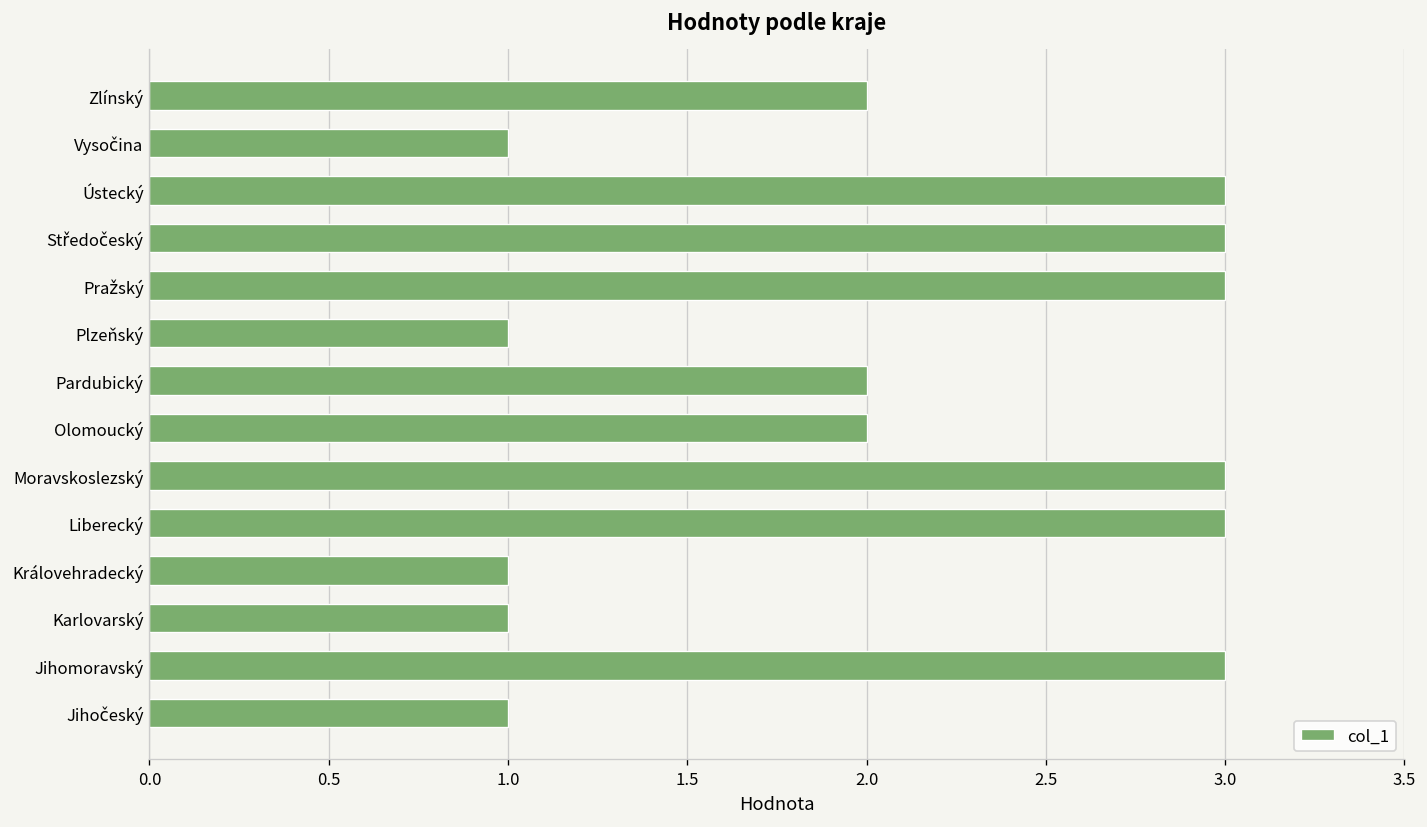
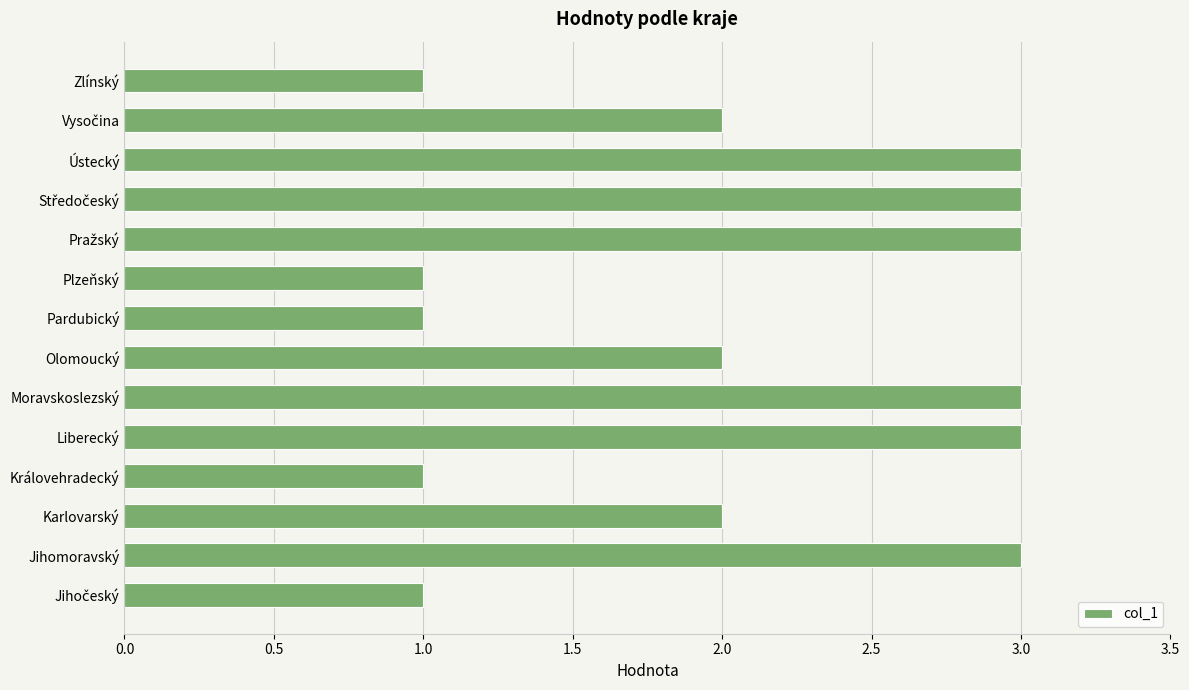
  {
-   "Zlínský": 2,
-   "Vysočina": 1,
+   "Zlínský": 1,
+   "Vysočina": 2,
    "Ústecký": 3,
    "Středočeský": 3,
    "Pražský": 3,
    "Plzeňský": 1,
-   "Pardubický": 2,
+   "Pardubický": 1,
    "Olomoucký": 2,
    "Moravskoslezský": 3,
    "Liberecký": 3,
    "Královehradecký": 1,
-   "Karlovarský": 1,
+   "Karlovarský": 2,
    "Jihomoravský": 3,
    "Jihočeský": 1
  }
